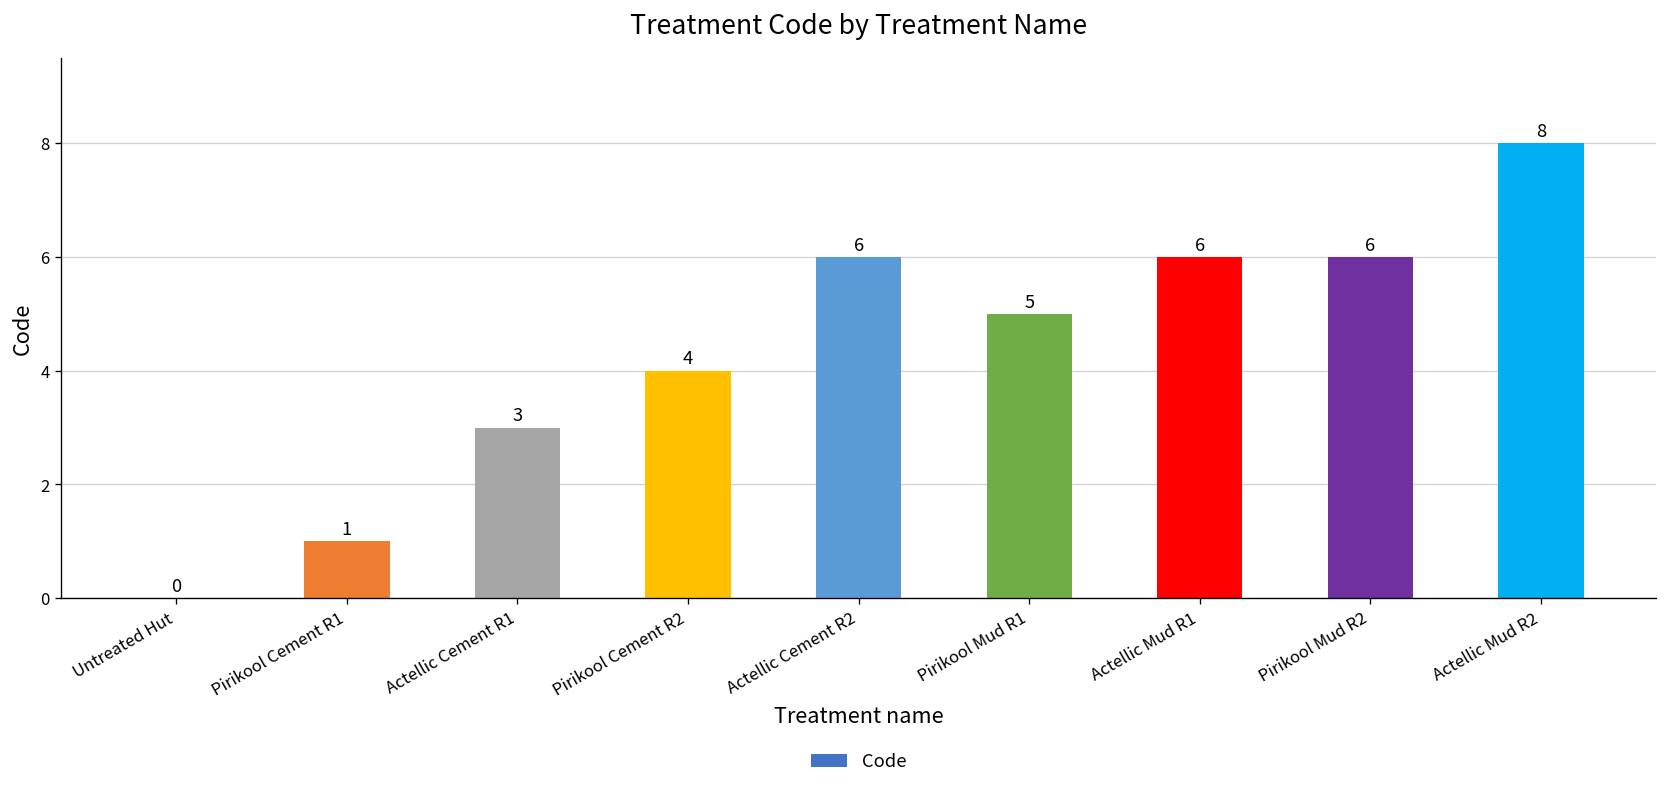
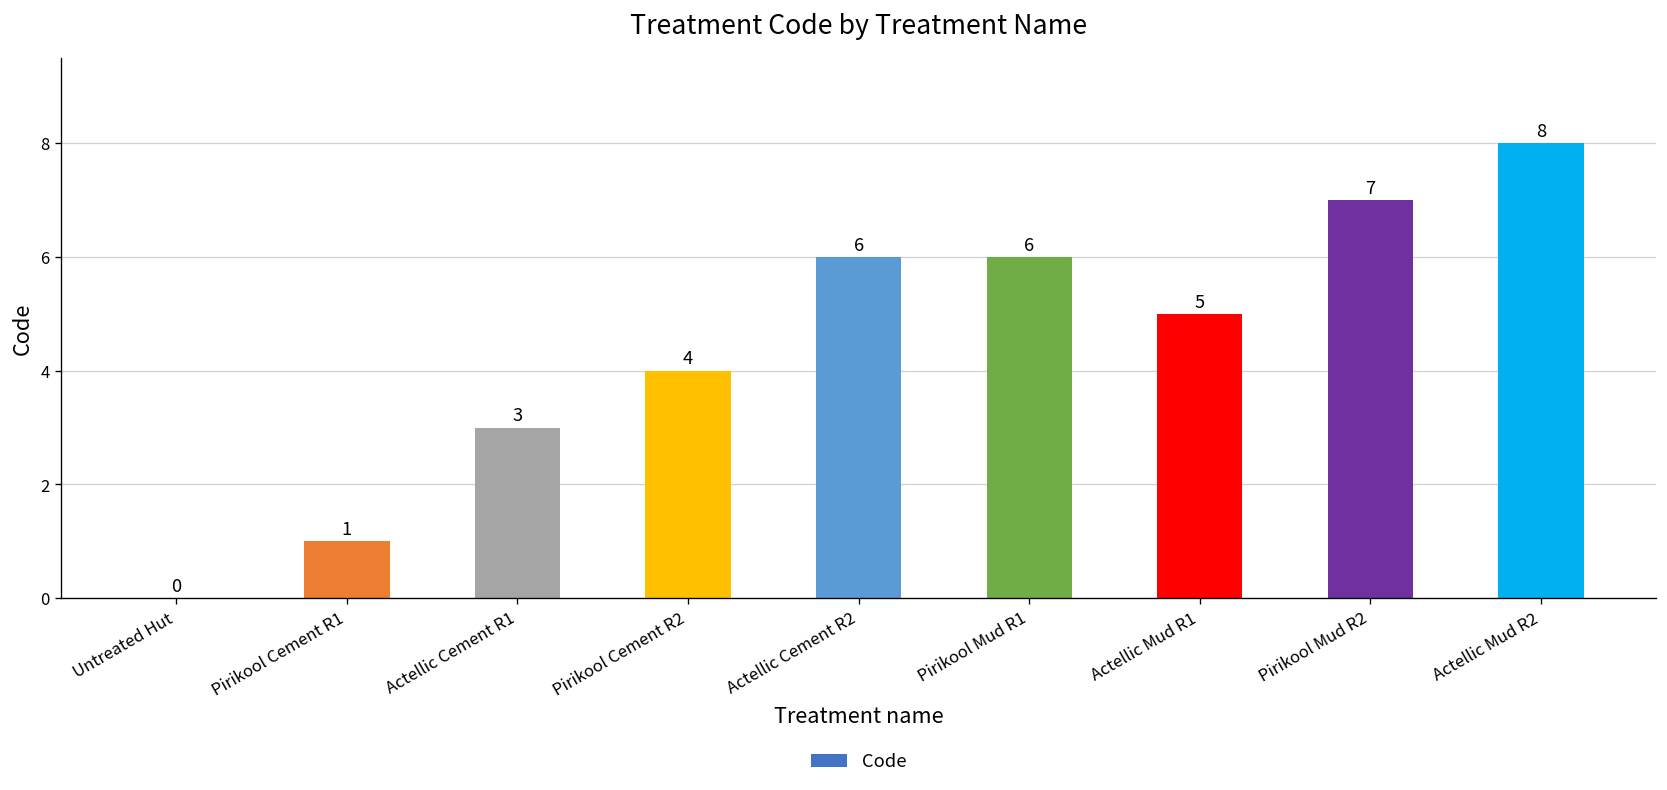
  {
    "Untreated Hut": 0,
    "Pirikool Cement R1": 1,
    "Actellic Cement R1": 3,
    "Pirikool Cement R2": 4,
    "Actellic Cement R2": 6,
-   "Pirikool Mud R1": 5,
-   "Actellic Mud R1": 6,
-   "Pirikool Mud R2": 6,
+   "Pirikool Mud R1": 6,
+   "Actellic Mud R1": 5,
+   "Pirikool Mud R2": 7,
    "Actellic Mud R2": 8
  }
